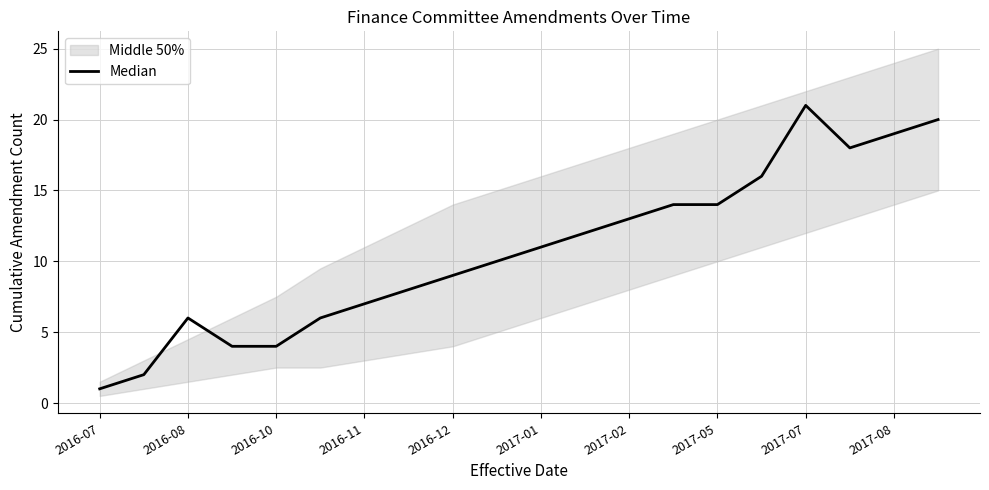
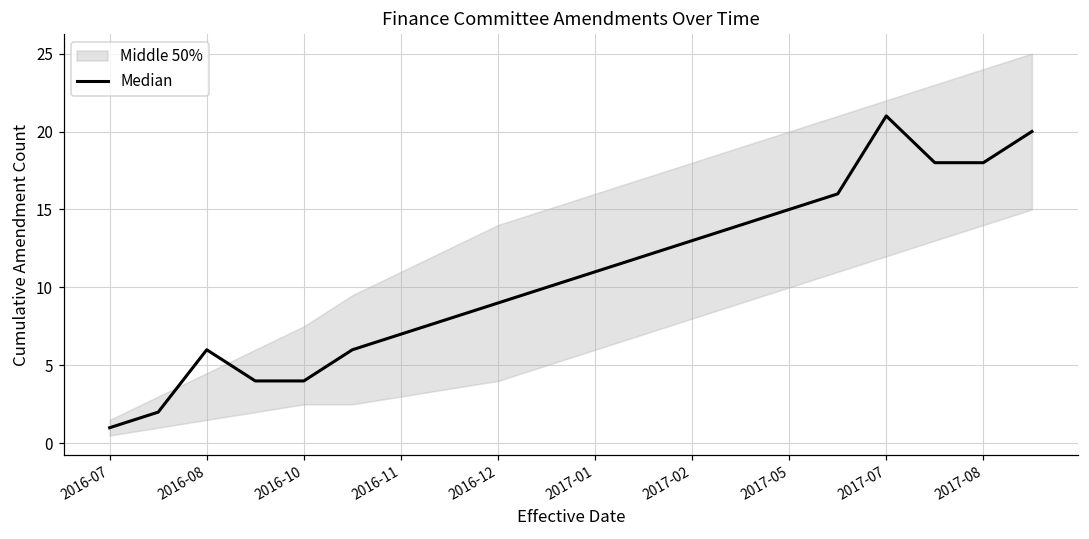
  {
    "Median": {
      "2016-07": 1,
      "2016-08": 6,
      "2016-10": 4,
      "2016-11": 7,
      "2016-12": 9,
      "2017-01": 11,
      "2017-02": 13,
-     "2017-05": 14,
+     "2017-05": 15,
      "2017-07": 21,
-     "2017-08": 19
+     "2017-08": 18
    }
  }
